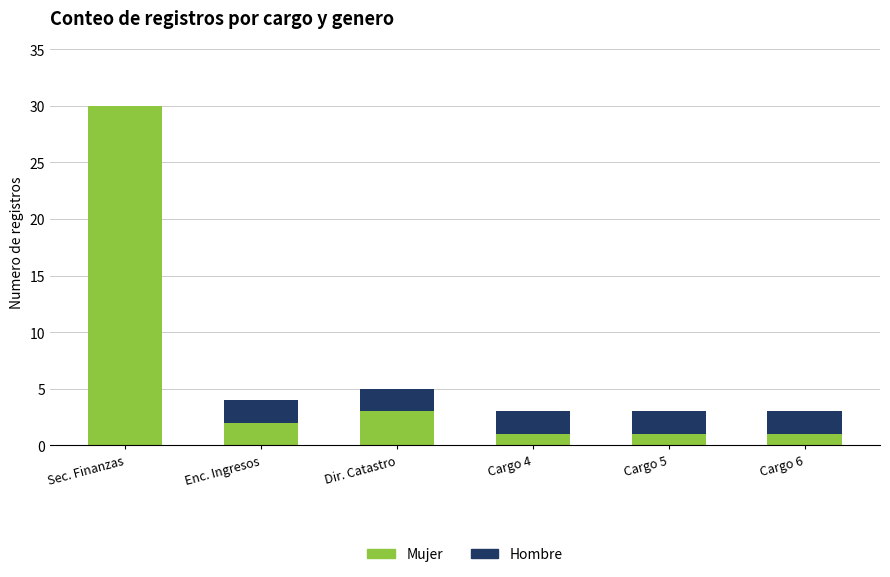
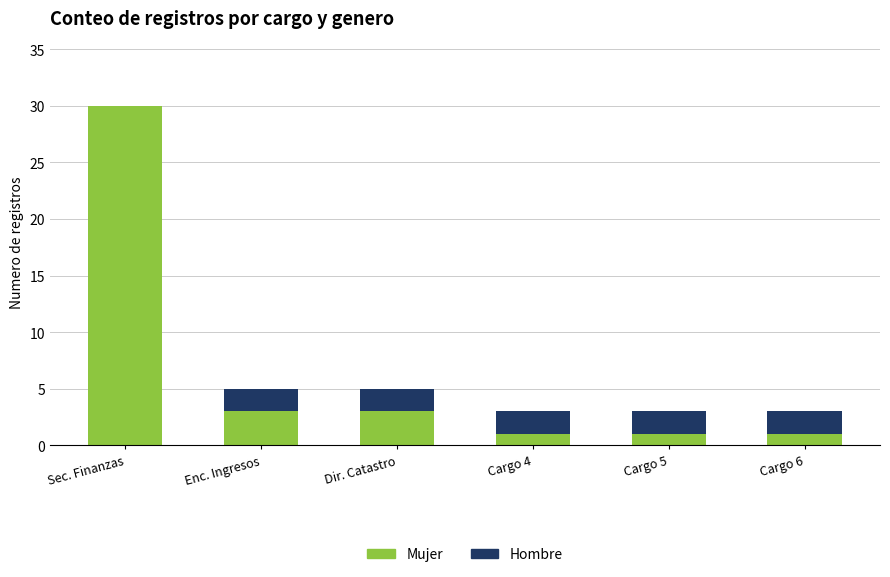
  {
    "Mujer": {
      "Sec. Finanzas": 30,
-     "Enc. Ingresos": 2,
+     "Enc. Ingresos": 3,
      "Dir. Catastro": 3,
      "Cargo 4": 1,
      "Cargo 5": 1,
      "Cargo 6": 1
    },
    "Hombre": {
      "Sec. Finanzas": 0,
      "Enc. Ingresos": 2,
      "Dir. Catastro": 2,
      "Cargo 4": 2,
      "Cargo 5": 2,
      "Cargo 6": 2
    }
  }
